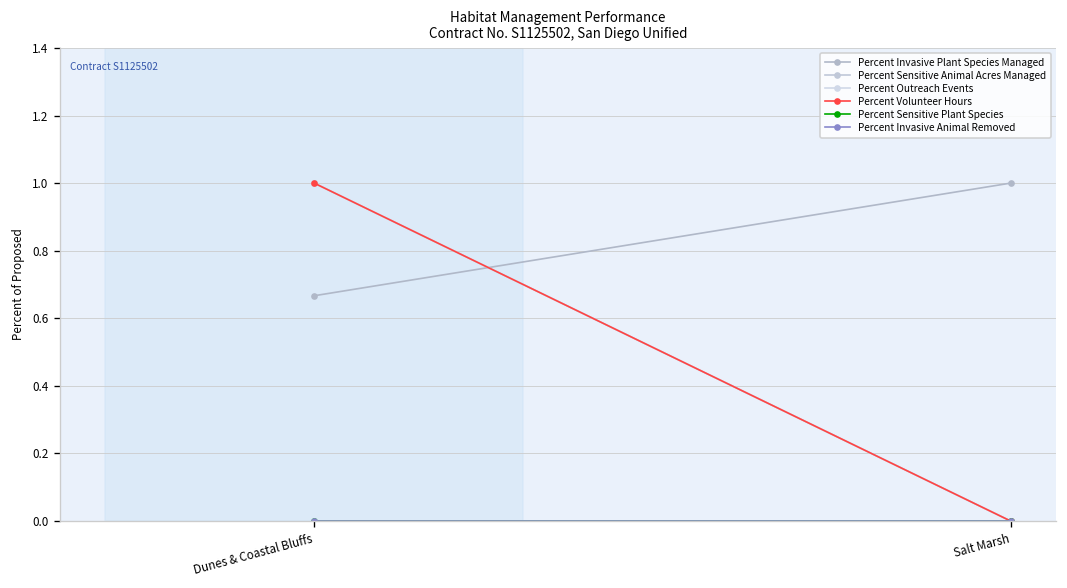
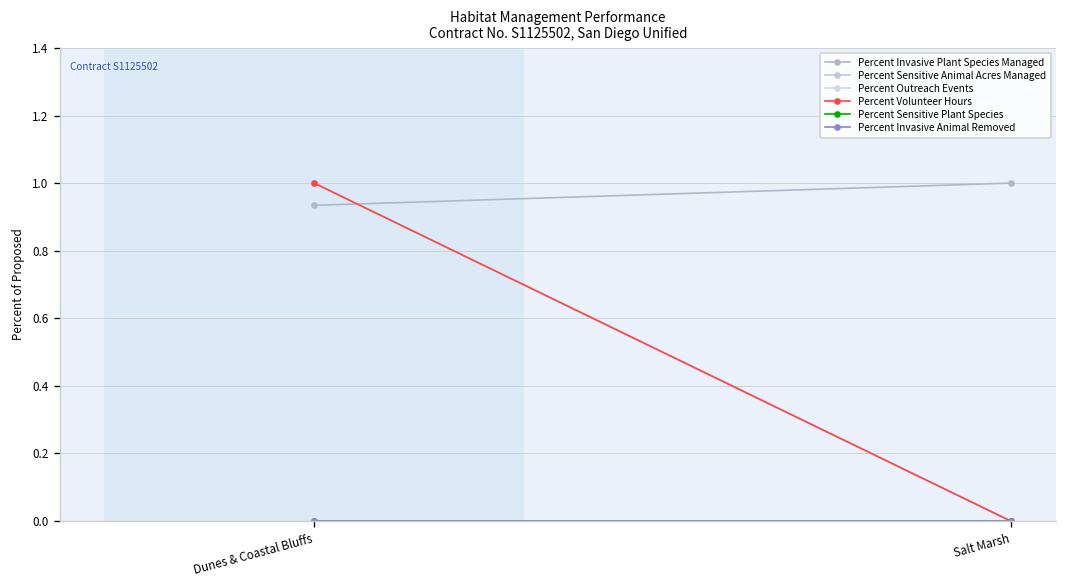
  {
    "Percent Invasive Plant Species Managed": {
-     "Dunes & Coastal Bluffs": 0.67,
+     "Dunes & Coastal Bluffs": 0.93,
      "Salt Marsh": 1.00
    },
    "Percent Volunteer Hours": {
      "Dunes & Coastal Bluffs": 1.00
    },
    "Percent Invasive Animal Removed": {
      "Dunes & Coastal Bluffs": 0.00
    }
  }
